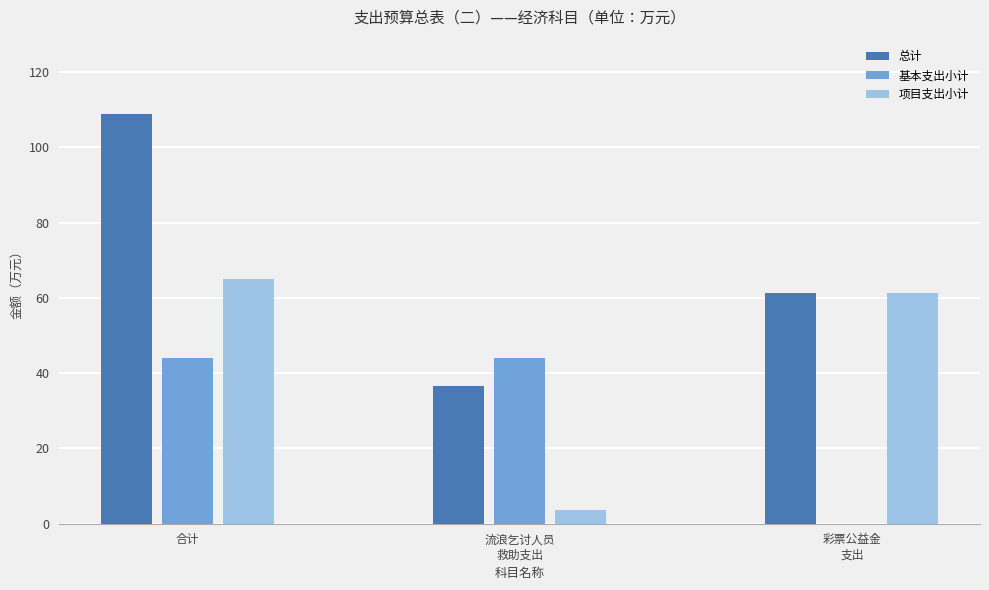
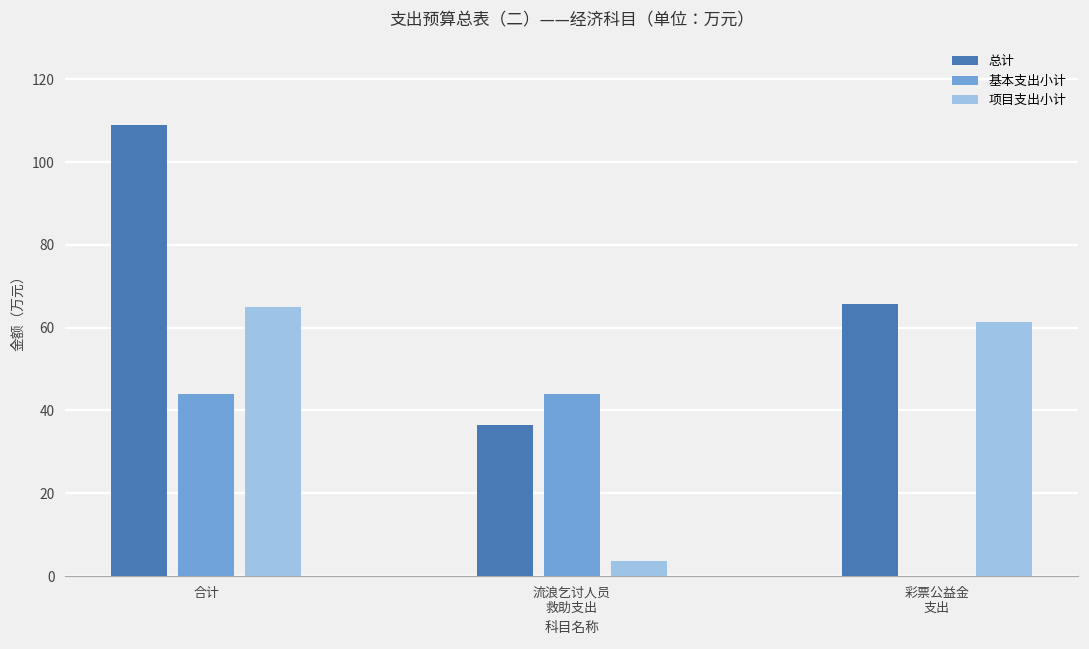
  {
    "总计": {
      "合计": 109,
      "流浪乞讨人员 救助支出": 37,
-     "彩票公益金 支出": 61
+     "彩票公益金 支出": 66
    }
  }
